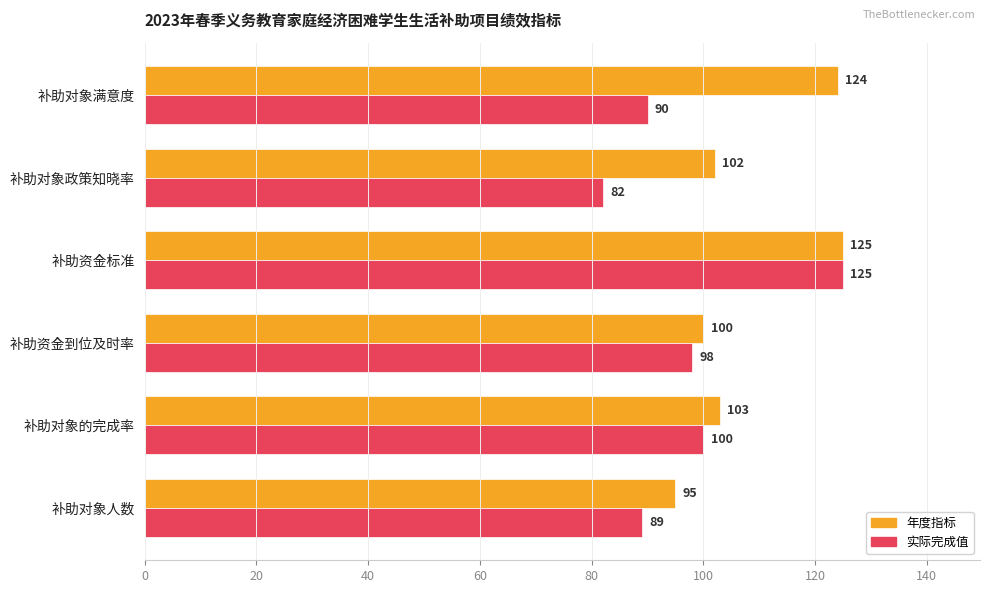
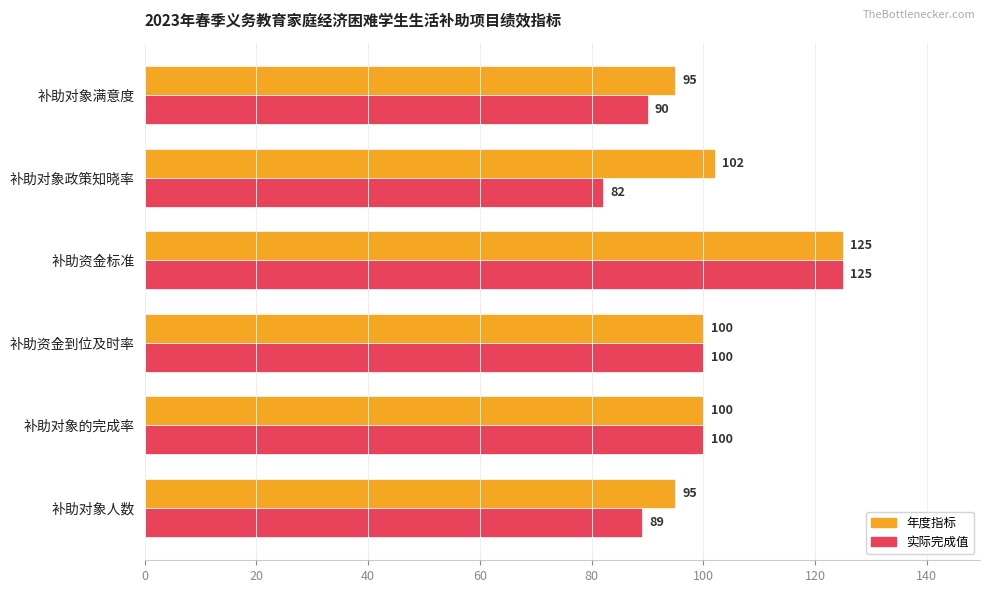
  {
    "年度指标": {
-     "补助对象满意度": 124,
+     "补助对象满意度": 95,
      "补助对象政策知晓率": 102,
      "补助资金标准": 125,
      "补助资金到位及时率": 100,
-     "补助对象的完成率": 103,
+     "补助对象的完成率": 100,
      "补助对象人数": 95
    },
    "实际完成值": {
      "补助对象满意度": 90,
      "补助对象政策知晓率": 82,
      "补助资金标准": 125,
-     "补助资金到位及时率": 98,
+     "补助资金到位及时率": 100,
      "补助对象的完成率": 100,
      "补助对象人数": 89
    }
  }
